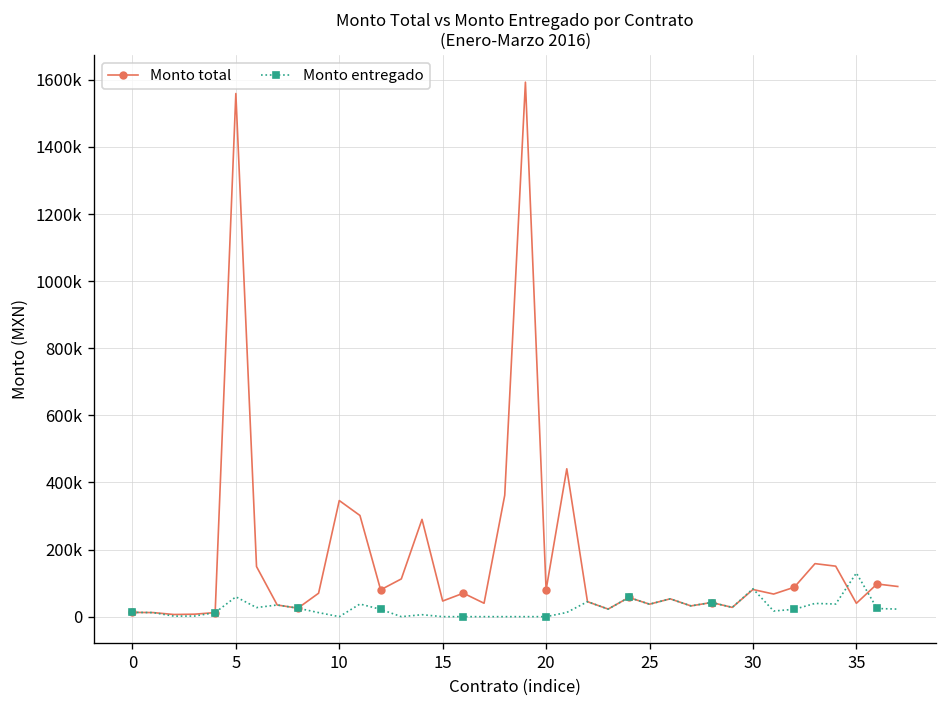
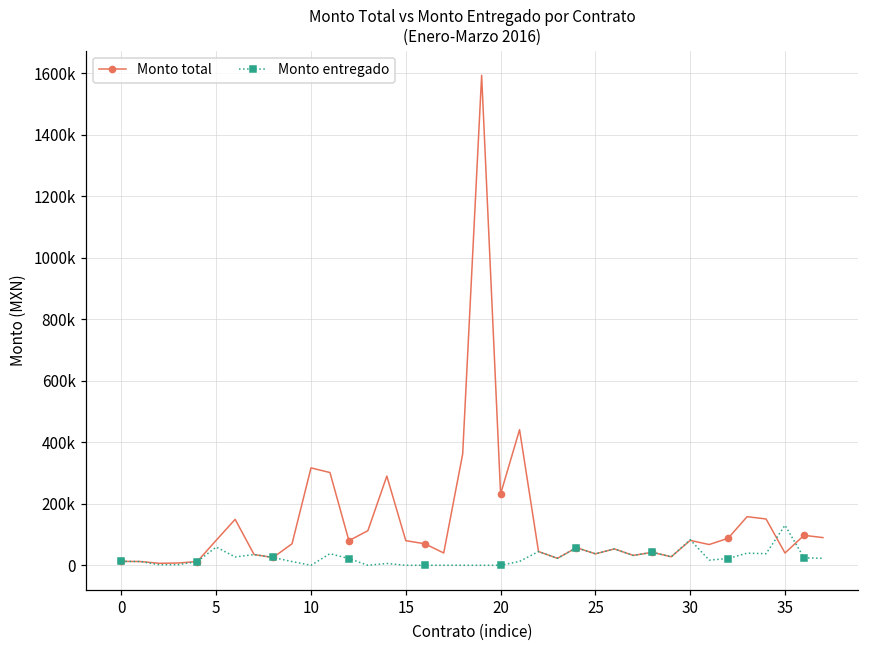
  {
    "Monto total": {
-     "5": 1560000,
-     "10": 350000,
-     "15": 50000,
-     "20": 80000,
+     "5": 80000,
+     "10": 320000,
+     "15": 80000,
+     "20": 230000,
      "35": 40000
    },
    "Monto entregado": {
      "5": 60000,
      "10": 0,
      "15": 0,
      "20": 0,
      "35": 130000
    }
  }
